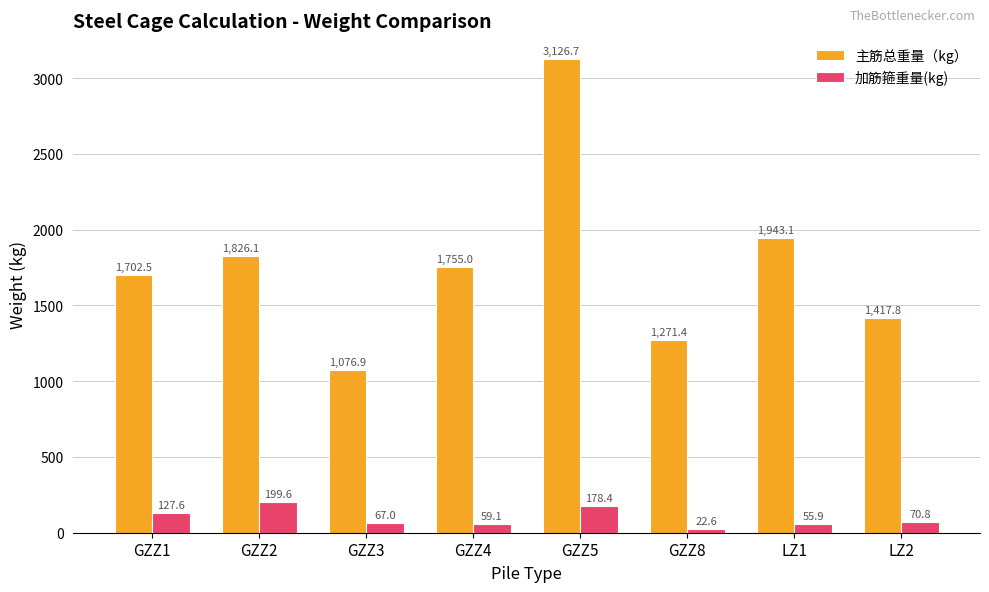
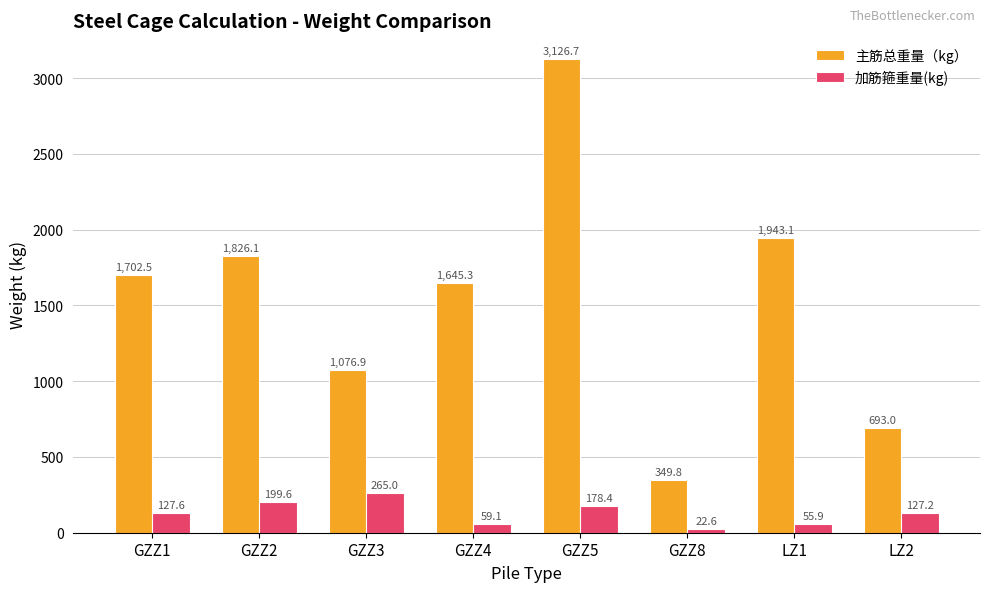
  {
    "主筋总重量（kg）": {
      "GZZ1": "1,702.5",
      "GZZ2": "1,826.1",
      "GZZ3": "1,076.9",
-     "GZZ4": "1,755.0",
+     "GZZ4": "1,645.3",
      "GZZ5": "3,126.7",
-     "GZZ8": "1,271.4",
+     "GZZ8": "349.8",
      "LZ1": "1,943.1",
-     "LZ2": "1,417.8"
+     "LZ2": "693.0"
    },
    "加筋箍重量(kg)": {
      "GZZ1": "127.6",
      "GZZ2": "199.6",
-     "GZZ3": "67.0",
+     "GZZ3": "265.0",
      "GZZ4": "59.1",
      "GZZ5": "178.4",
      "GZZ8": "22.6",
      "LZ1": "55.9",
-     "LZ2": "70.8"
+     "LZ2": "127.2"
    }
  }
